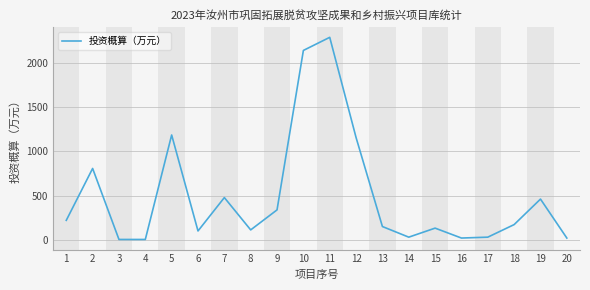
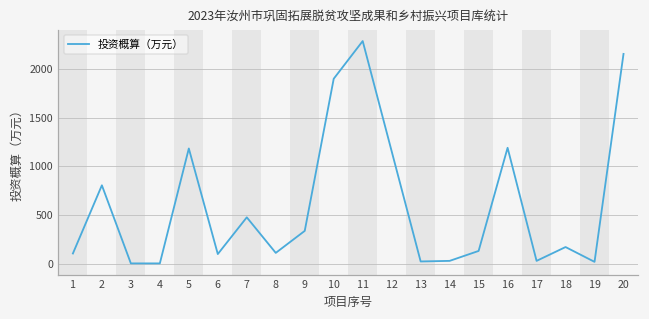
  {
-   "1": 200,
+   "1": 100,
    "2": 800,
    "3": 0,
    "4": 0,
    "5": 1200,
    "6": 100,
    "7": 500,
    "8": 100,
    "9": 300,
-   "10": 2100,
+   "10": 1900,
    "11": 2300,
    "12": 1200,
-   "13": 200,
+   "13": 0,
    "14": 0,
    "15": 100,
-   "16": 0,
+   "16": 1200,
    "17": 0,
    "18": 200,
-   "19": 500,
-   "20": 0
+   "19": 0,
+   "20": 2200
  }
